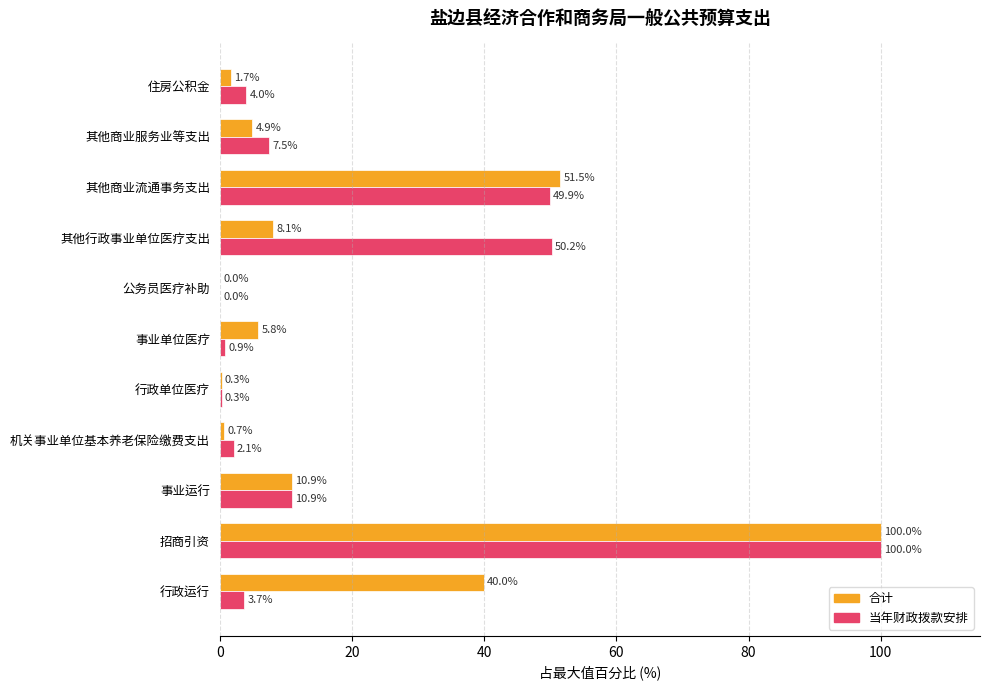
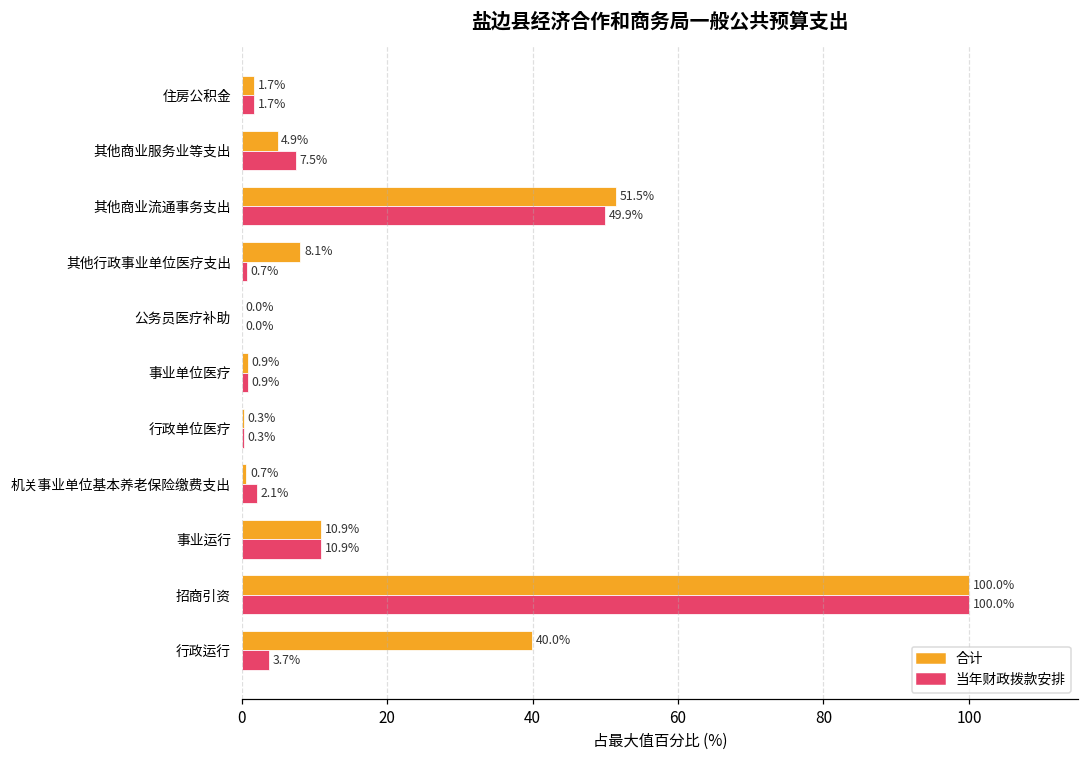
  {
    "合计": {
      "住房公积金": "1.7%",
      "其他商业服务业等支出": "4.9%",
      "其他商业流通事务支出": "51.5%",
      "其他行政事业单位医疗支出": "8.1%",
      "公务员医疗补助": "0.0%",
-     "事业单位医疗": "5.8%",
+     "事业单位医疗": "0.9%",
      "行政单位医疗": "0.3%",
      "机关事业单位基本养老保险缴费支出": "0.7%",
      "事业运行": "10.9%",
      "招商引资": "100.0%",
      "行政运行": "40.0%"
    },
    "当年财政拨款安排": {
-     "住房公积金": "4.0%",
+     "住房公积金": "1.7%",
      "其他商业服务业等支出": "7.5%",
      "其他商业流通事务支出": "49.9%",
-     "其他行政事业单位医疗支出": "50.2%",
+     "其他行政事业单位医疗支出": "0.7%",
      "公务员医疗补助": "0.0%",
      "事业单位医疗": "0.9%",
      "行政单位医疗": "0.3%",
      "机关事业单位基本养老保险缴费支出": "2.1%",
      "事业运行": "10.9%",
      "招商引资": "100.0%",
      "行政运行": "3.7%"
    }
  }
